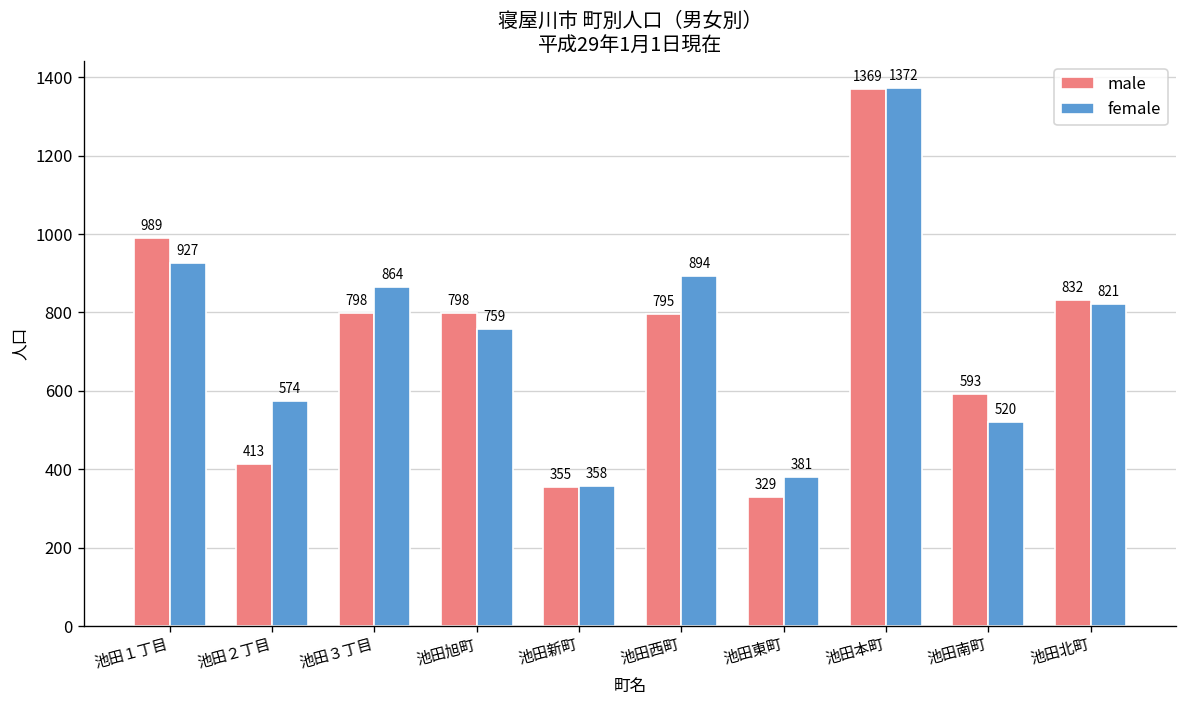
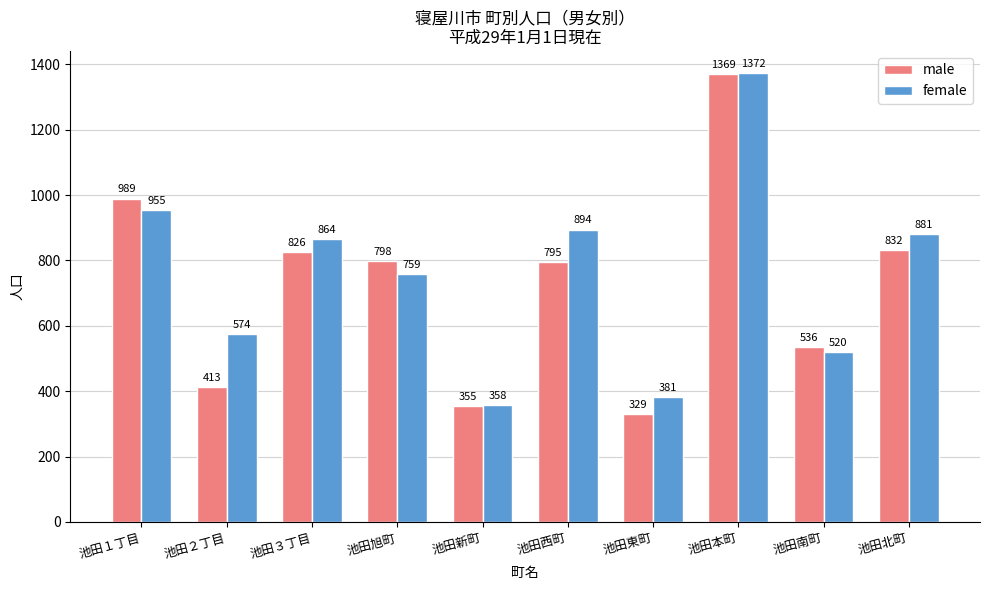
  {
    "male": {
      "池田１丁目": 989,
      "池田２丁目": 413,
-     "池田３丁目": 798,
+     "池田３丁目": 826,
      "池田旭町": 798,
      "池田新町": 355,
      "池田西町": 795,
      "池田東町": 329,
      "池田本町": 1369,
-     "池田南町": 593,
+     "池田南町": 536,
      "池田北町": 832
    },
    "female": {
-     "池田１丁目": 927,
+     "池田１丁目": 955,
      "池田２丁目": 574,
      "池田３丁目": 864,
      "池田旭町": 759,
      "池田新町": 358,
      "池田西町": 894,
      "池田東町": 381,
      "池田本町": 1372,
      "池田南町": 520,
-     "池田北町": 821
+     "池田北町": 881
    }
  }
